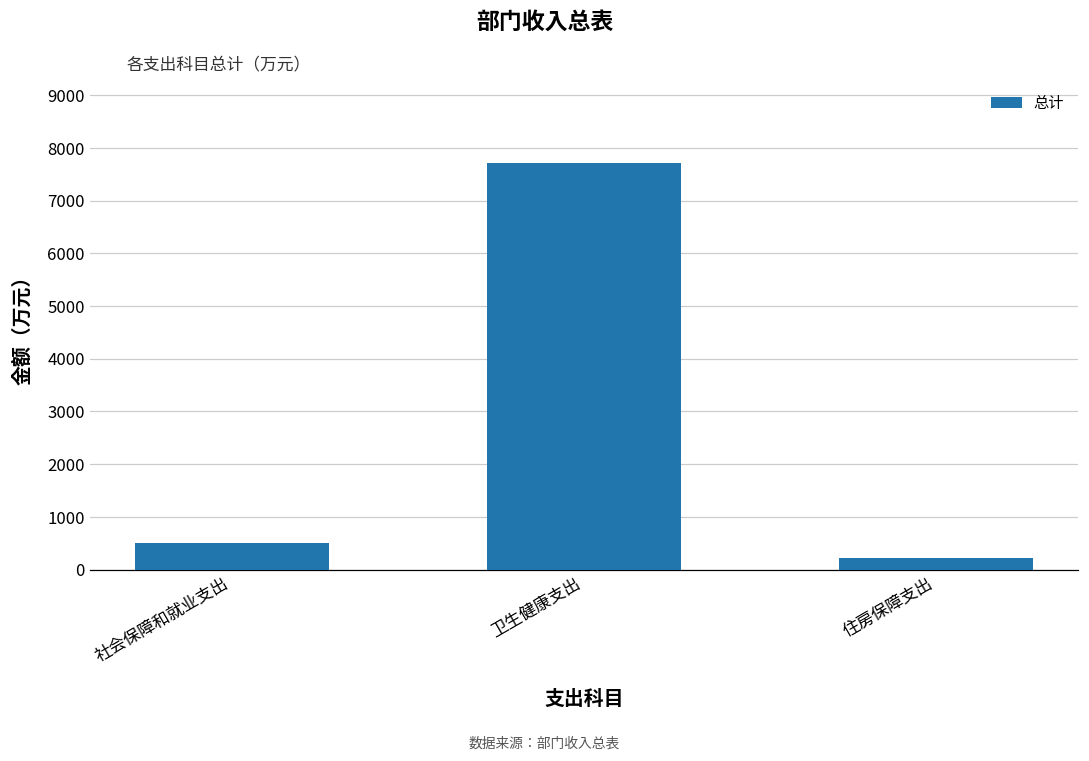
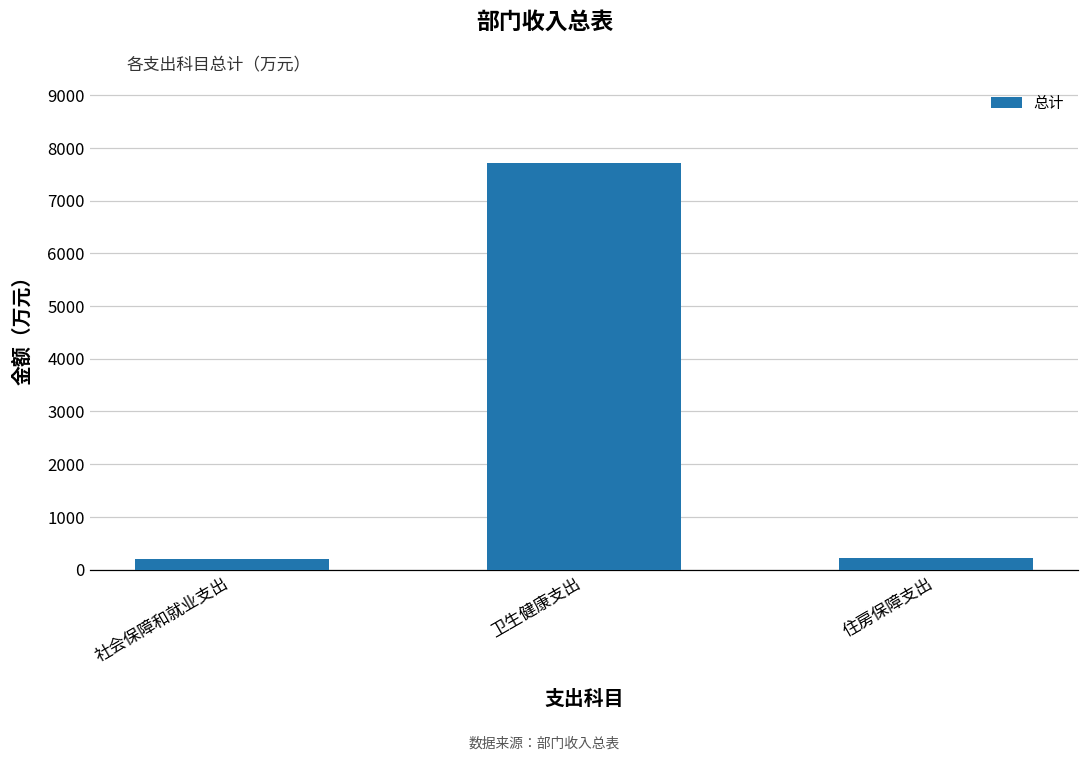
  {
-   "社会保障和就业支出": 500,
+   "社会保障和就业支出": 200,
    "卫生健康支出": 7700,
    "住房保障支出": 200
  }
